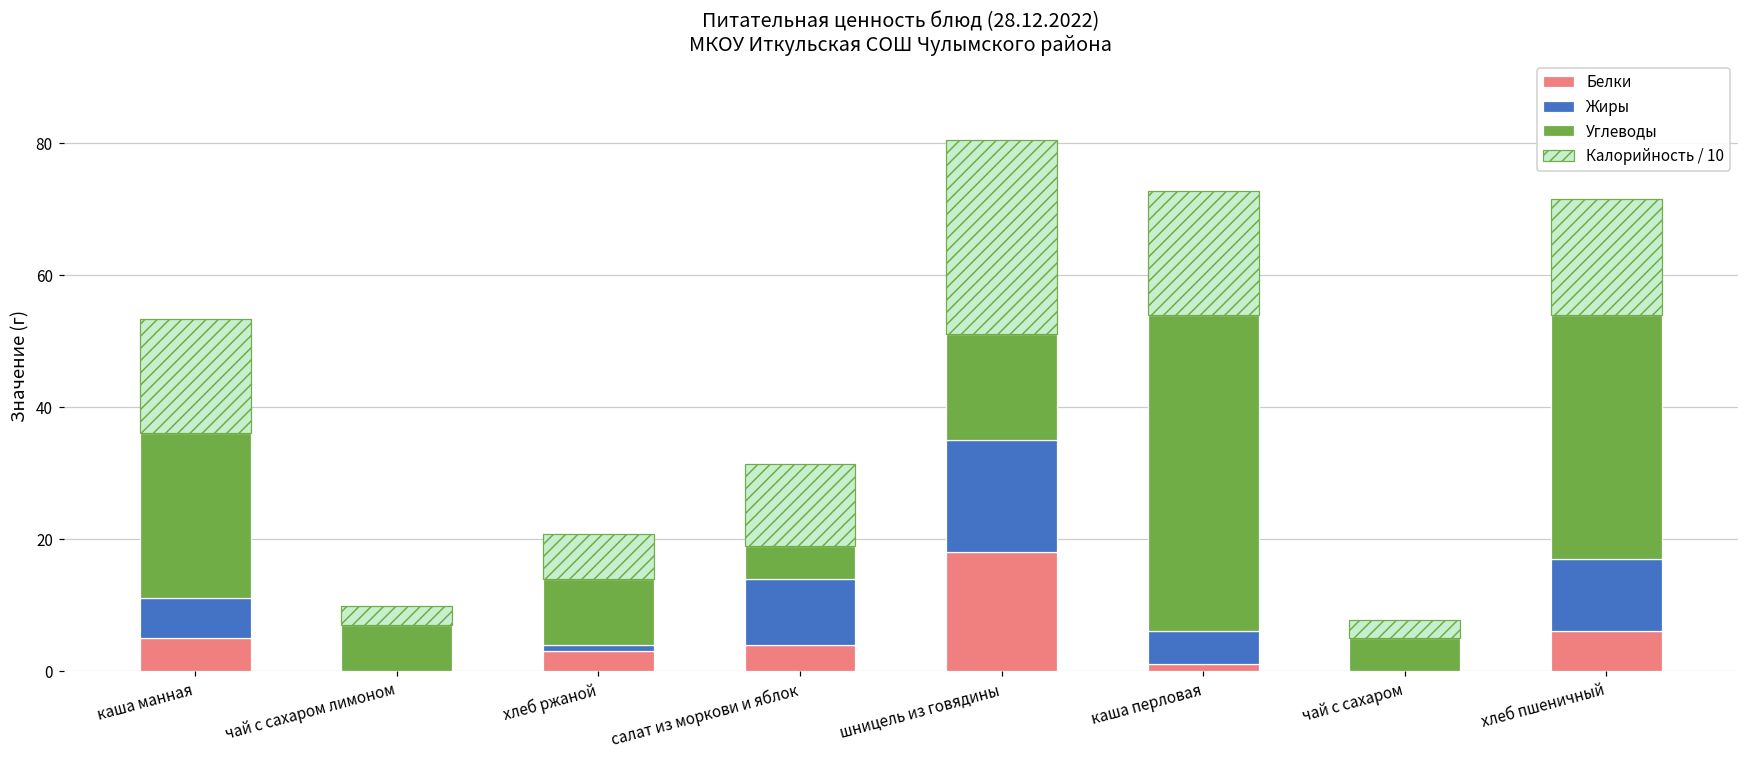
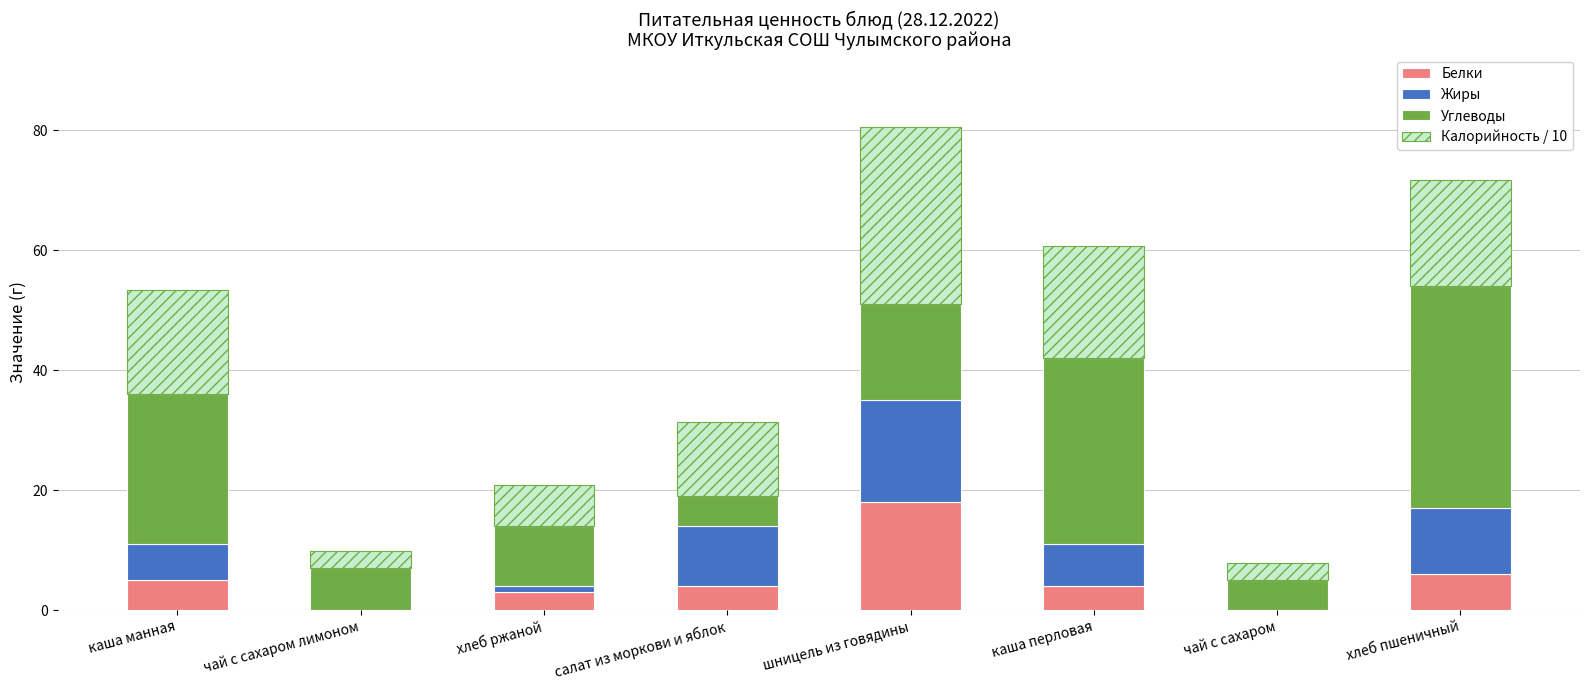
  {
    "Белки": {
      "каша манная": 5,
      "чай с сахаром лимоном": 0,
      "хлеб ржаной": 3,
      "салат из моркови и яблок": 4,
      "шницель из говядины": 18,
-     "каша перловая": 1,
+     "каша перловая": 4,
      "чай с сахаром": 0,
      "хлеб пшеничный": 6
    },
    "Жиры": {
      "каша манная": 6,
      "чай с сахаром лимоном": 0,
      "хлеб ржаной": 1,
      "салат из моркови и яблок": 10,
      "шницель из говядины": 17,
-     "каша перловая": 5,
+     "каша перловая": 7,
      "чай с сахаром": 0,
      "хлеб пшеничный": 11
    },
    "Углеводы": {
      "каша манная": 25,
      "чай с сахаром лимоном": 7,
      "хлеб ржаной": 10,
      "салат из моркови и яблок": 5,
      "шницель из говядины": 16,
-     "каша перловая": 48,
+     "каша перловая": 31,
      "чай с сахаром": 5,
      "хлеб пшеничный": 37
    },
    "Калорийность / 10": {
      "каша манная": 17,
      "чай с сахаром лимоном": 3,
      "хлеб ржаной": 7,
      "салат из моркови и яблок": 12,
      "шницель из говядины": 30,
      "каша перловая": 19,
      "чай с сахаром": 3,
      "хлеб пшеничный": 18
    }
  }
